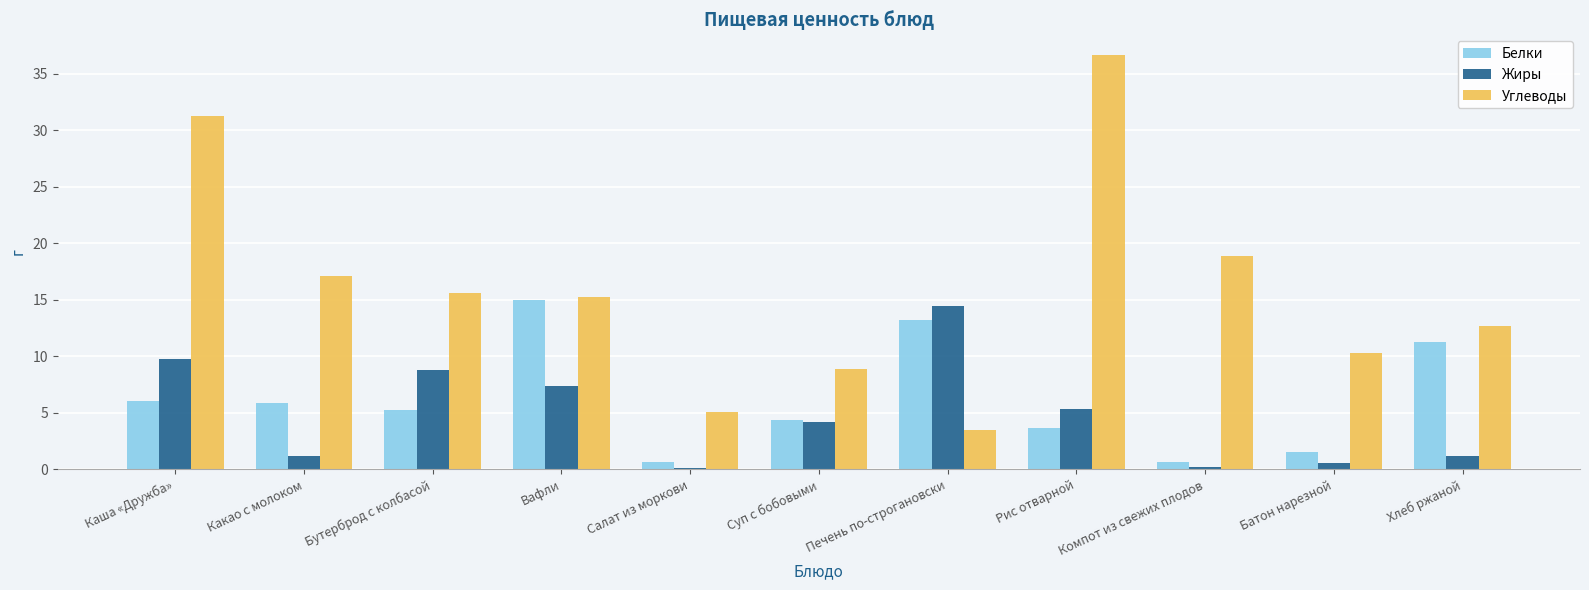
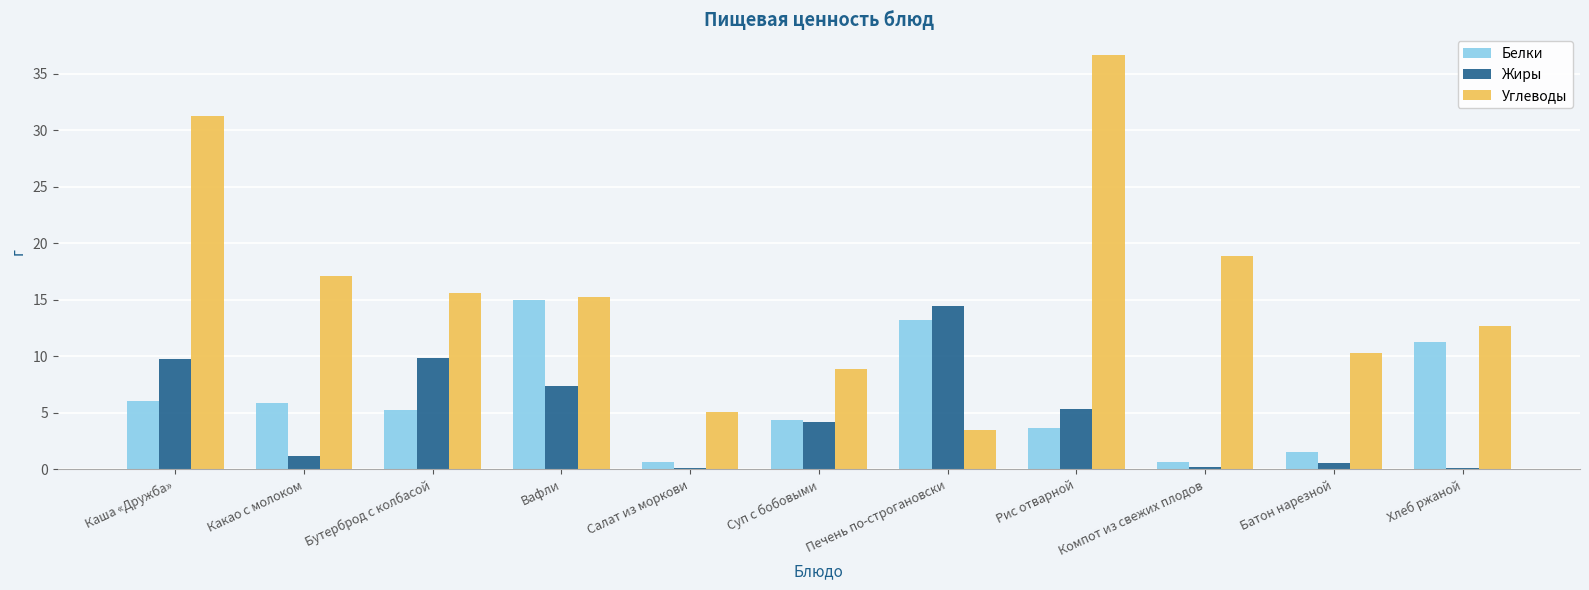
  {
    "Белки": {
      "Каша «Дружба»": 6.1,
      "Какао с молоком": 5.9,
      "Бутерброд с колбасой": 5.3,
      "Вафли": 15.0,
      "Салат из моркови": 0.6,
      "Суп с бобовыми": 4.4,
      "Печень по-строгановски": 13.3,
      "Рис отварной": 3.7,
      "Компот из свежих плодов": 0.6,
      "Батон нарезной": 1.5,
      "Хлеб ржаной": 11.3
    },
    "Жиры": {
      "Каша «Дружба»": 9.8,
      "Какао с молоком": 1.2,
-     "Бутерброд с колбасой": 8.8,
+     "Бутерброд с колбасой": 9.8,
      "Вафли": 7.4,
      "Суп с бобовыми": 4.2,
      "Печень по-строгановски": 14.5,
      "Рис отварной": 5.4,
      "Компот из свежих плодов": 0.3,
      "Батон нарезной": 0.6,
-     "Хлеб ржаной": 1.2
+     "Хлеб ржаной": 0.1
    },
    "Углеводы": {
      "Каша «Дружба»": 31.3,
      "Какао с молоком": 17.1,
      "Бутерброд с колбасой": 15.6,
      "Вафли": 15.3,
      "Салат из моркови": 5.1,
      "Суп с бобовыми": 8.9,
      "Печень по-строгановски": 3.5,
      "Рис отварной": 36.7,
      "Компот из свежих плодов": 18.9,
      "Батон нарезной": 10.3,
      "Хлеб ржаной": 12.7
    }
  }
